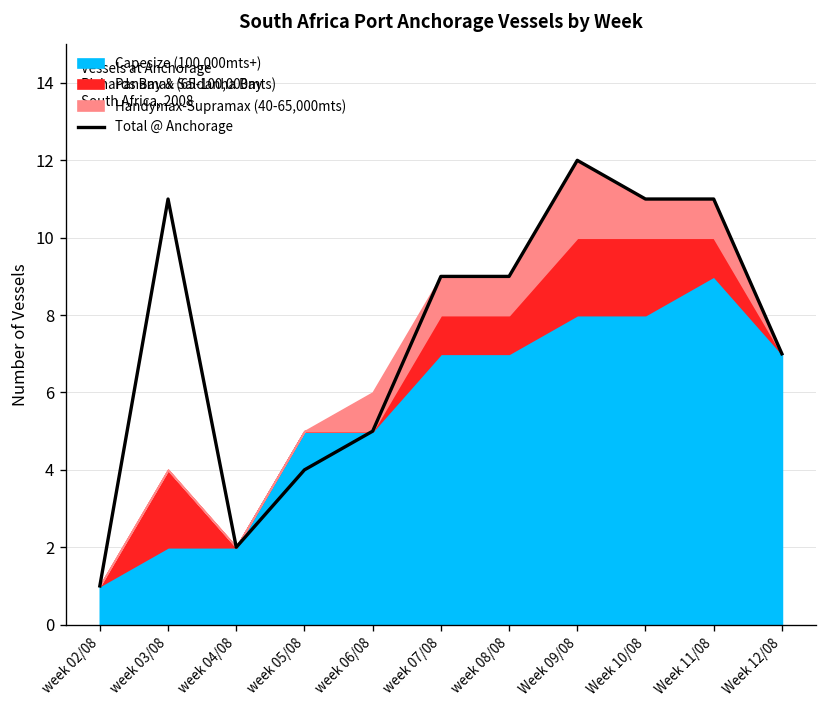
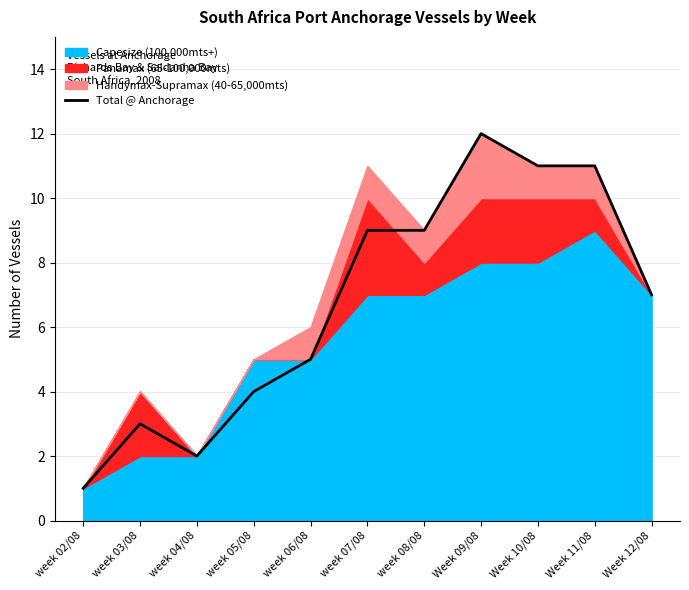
  {
    "Total @ Anchorage": {
-     "week 03/08": 11,
+     "week 03/08": 3,
      "week 05/08": 4
    },
    "Panamax (65-100,000mts)": {
-     "week 07/08": 1
+     "week 07/08": 3
    },
    "Handymax-Supramax (40-65,000mts)": {
      "week 06/08": 1
    }
  }
